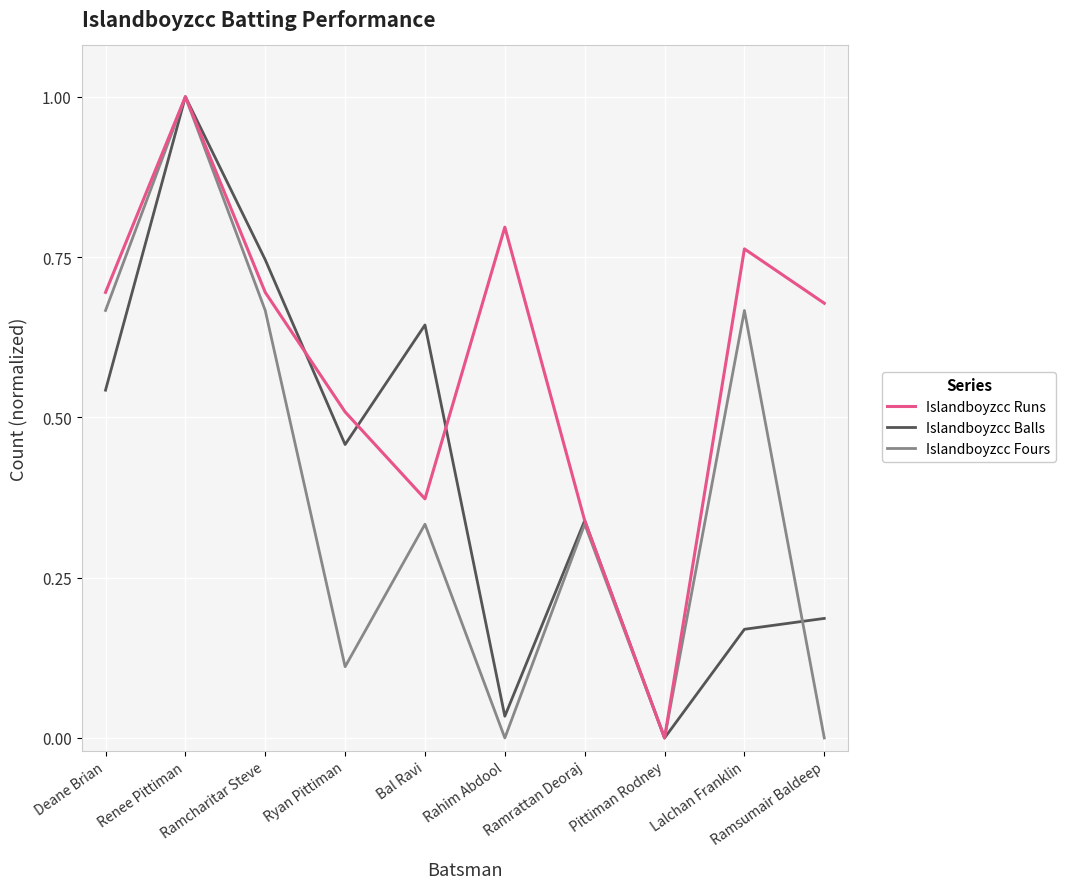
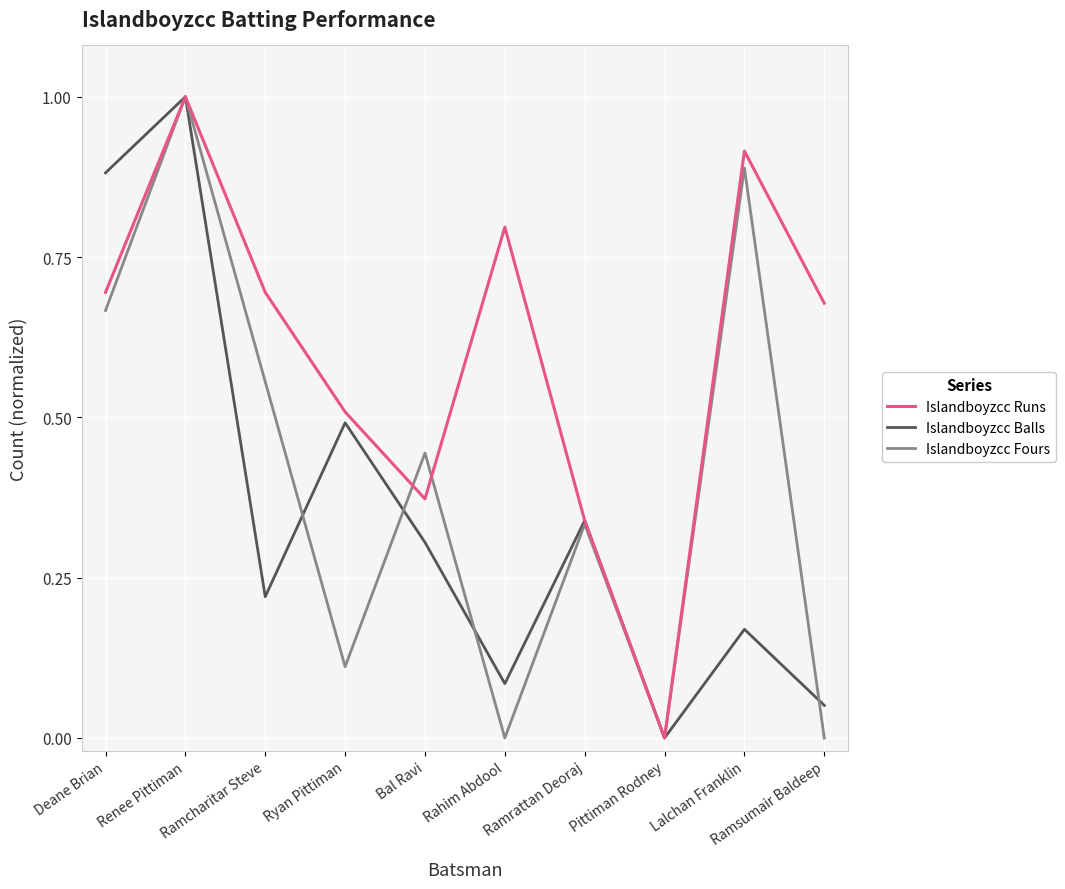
  {
    "Islandboyzcc Runs": {
      "Deane Brian": 0.69,
      "Ramcharitar Steve": 0.69,
      "Ryan Pittiman": 0.51,
      "Bal Ravi": 0.37,
      "Rahim Abdool": 0.80,
-     "Lalchan Franklin": 0.76,
+     "Lalchan Franklin": 0.92,
      "Ramsumair Baldeep": 0.68
    },
    "Islandboyzcc Balls": {
-     "Deane Brian": 0.54,
-     "Ramcharitar Steve": 0.75,
-     "Ryan Pittiman": 0.46,
-     "Bal Ravi": 0.64,
-     "Rahim Abdool": 0.03,
+     "Deane Brian": 0.88,
+     "Ramcharitar Steve": 0.22,
+     "Ryan Pittiman": 0.49,
+     "Bal Ravi": 0.31,
+     "Rahim Abdool": 0.08,
      "Lalchan Franklin": 0.17,
-     "Ramsumair Baldeep": 0.19
+     "Ramsumair Baldeep": 0.05
    },
    "Islandboyzcc Fours": {
      "Deane Brian": 0.67,
-     "Ramcharitar Steve": 0.67,
+     "Ramcharitar Steve": 0.56,
      "Ryan Pittiman": 0.11,
-     "Bal Ravi": 0.33,
+     "Bal Ravi": 0.44,
      "Rahim Abdool": 0.00,
      "Ramrattan Deoraj": 0.33,
-     "Lalchan Franklin": 0.67,
+     "Lalchan Franklin": 0.89,
      "Ramsumair Baldeep": 0.00
    }
  }
